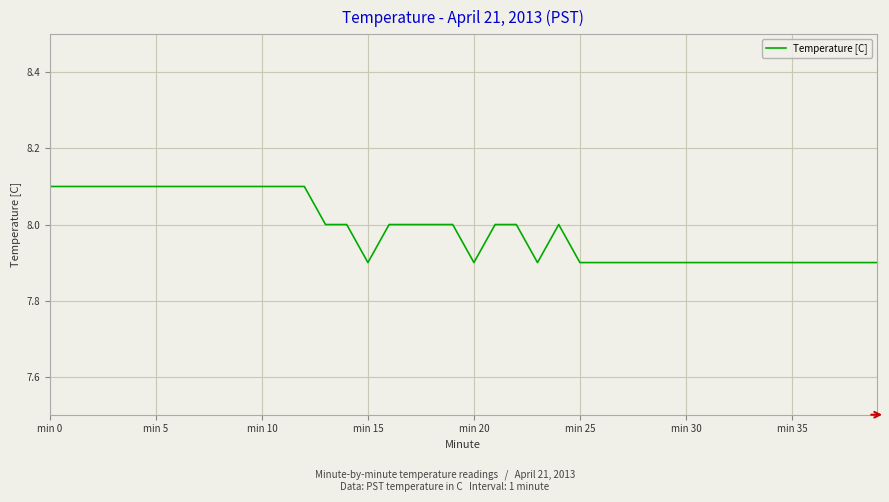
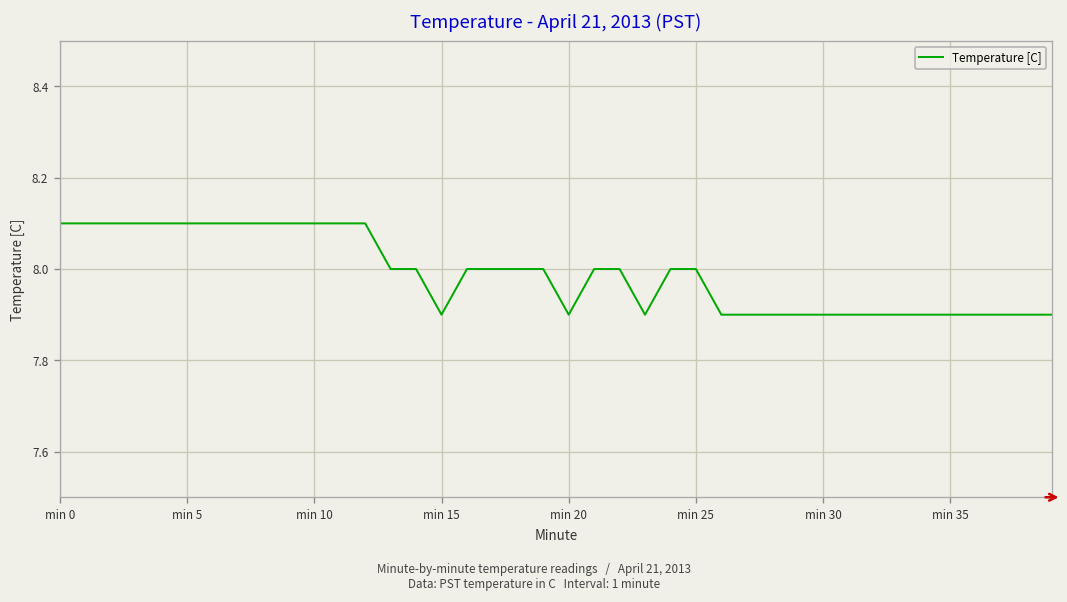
  {
    "min 0": 8.1,
    "min 5": 8.1,
    "min 10": 8.1,
    "min 15": 7.9,
    "min 20": 7.9,
-   "min 25": 7.9,
+   "min 25": 8.0,
    "min 30": 7.9,
    "min 35": 7.9
  }
